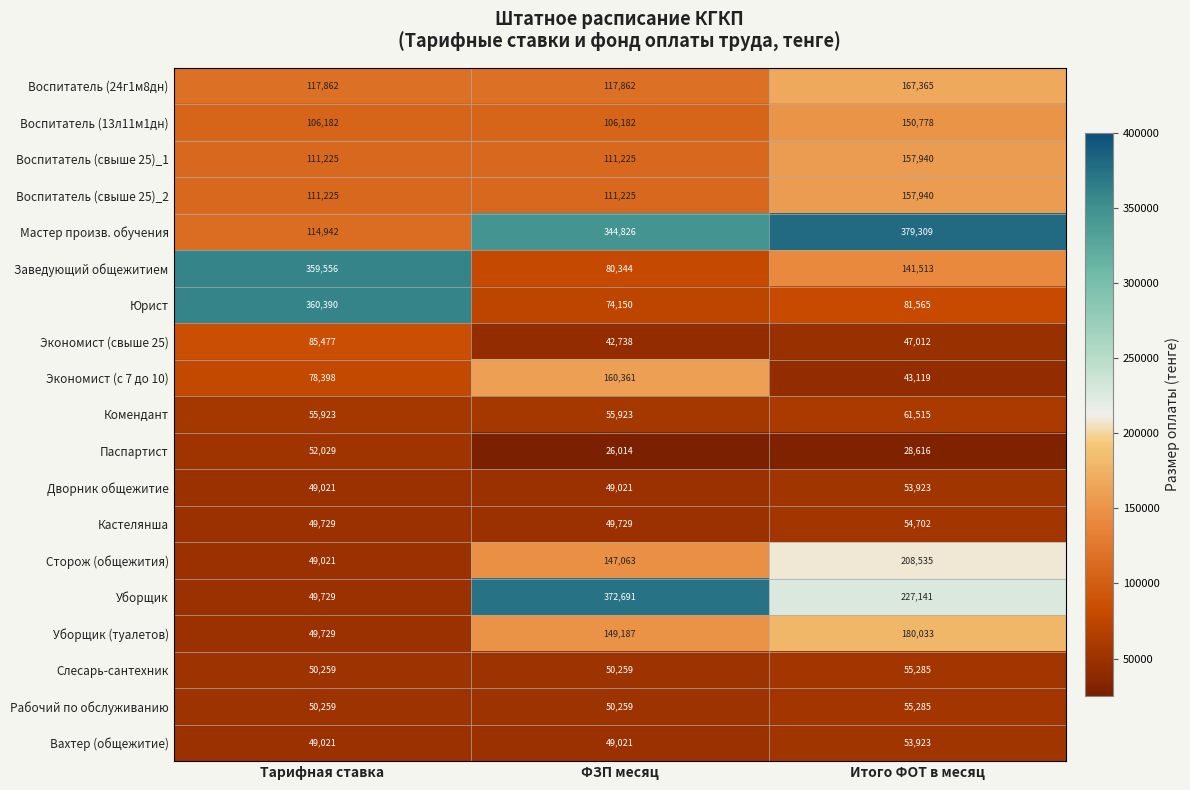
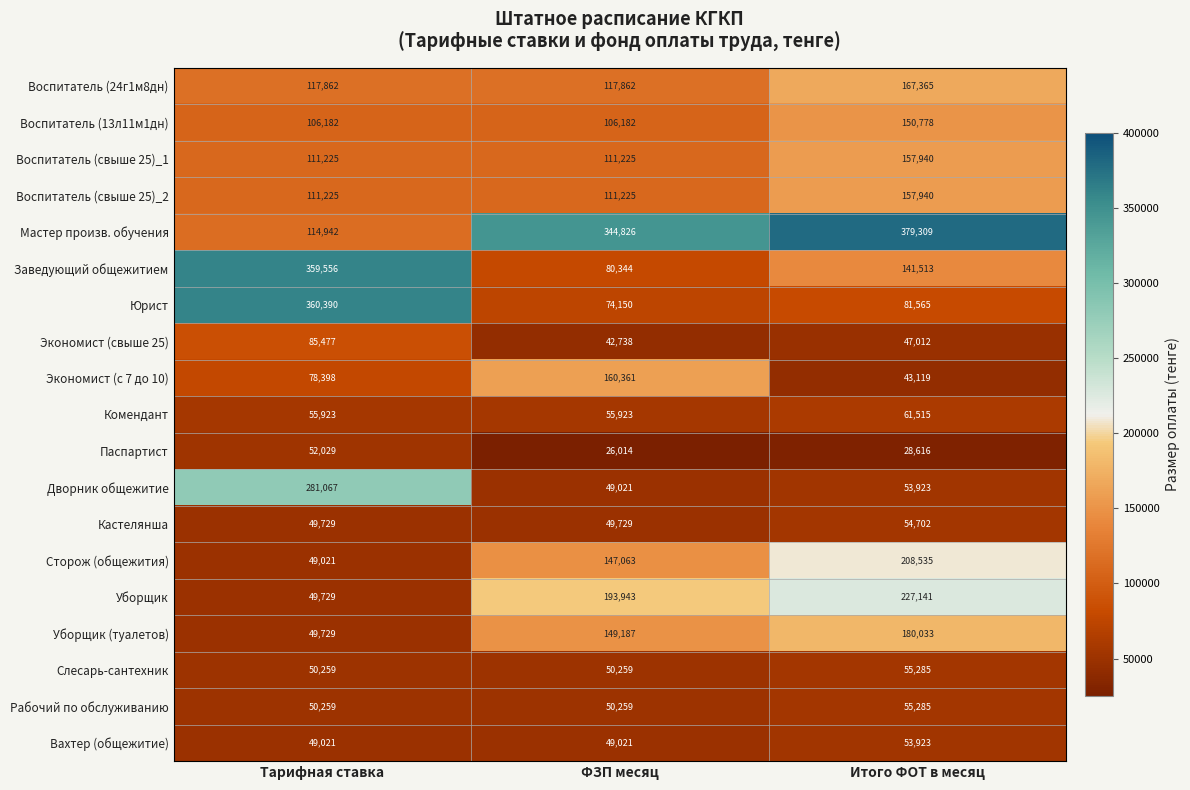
  {
    "Воспитатель (24г1м8дн)": {
      "Тарифная ставка": "117,862",
      "ФЗП месяц": "117,862",
      "Итого ФОТ в месяц": "167,365"
    },
    "Воспитатель (13л11м1дн)": {
      "Тарифная ставка": "106,182",
      "ФЗП месяц": "106,182",
      "Итого ФОТ в месяц": "150,778"
    },
    "Воспитатель (свыше 25)_1": {
      "Тарифная ставка": "111,225",
      "ФЗП месяц": "111,225",
      "Итого ФОТ в месяц": "157,940"
    },
    "Воспитатель (свыше 25)_2": {
      "Тарифная ставка": "111,225",
      "ФЗП месяц": "111,225",
      "Итого ФОТ в месяц": "157,940"
    },
    "Мастер произв. обучения": {
      "Тарифная ставка": "114,942",
      "ФЗП месяц": "344,826",
      "Итого ФОТ в месяц": "379,309"
    },
    "Заведующий общежитием": {
      "Тарифная ставка": "359,556",
      "ФЗП месяц": "80,344",
      "Итого ФОТ в месяц": "141,513"
    },
    "Юрист": {
      "Тарифная ставка": "360,390",
      "ФЗП месяц": "74,150",
      "Итого ФОТ в месяц": "81,565"
    },
    "Экономист (свыше 25)": {
      "Тарифная ставка": "85,477",
      "ФЗП месяц": "42,738",
      "Итого ФОТ в месяц": "47,012"
    },
    "Экономист (с 7 до 10)": {
      "Тарифная ставка": "78,398",
      "ФЗП месяц": "160,361",
      "Итого ФОТ в месяц": "43,119"
    },
    "Комендант": {
      "Тарифная ставка": "55,923",
      "ФЗП месяц": "55,923",
      "Итого ФОТ в месяц": "61,515"
    },
    "Паспартист": {
      "Тарифная ставка": "52,029",
      "ФЗП месяц": "26,014",
      "Итого ФОТ в месяц": "28,616"
    },
    "Дворник общежитие": {
-     "Тарифная ставка": "49,021",
+     "Тарифная ставка": "281,067",
      "ФЗП месяц": "49,021",
      "Итого ФОТ в месяц": "53,923"
    },
    "Кастелянша": {
      "Тарифная ставка": "49,729",
      "ФЗП месяц": "49,729",
      "Итого ФОТ в месяц": "54,702"
    },
    "Сторож (общежития)": {
      "Тарифная ставка": "49,021",
      "ФЗП месяц": "147,063",
      "Итого ФОТ в месяц": "208,535"
    },
    "Уборщик": {
      "Тарифная ставка": "49,729",
-     "ФЗП месяц": "372,691",
+     "ФЗП месяц": "193,943",
      "Итого ФОТ в месяц": "227,141"
    },
    "Уборщик (туалетов)": {
      "Тарифная ставка": "49,729",
      "ФЗП месяц": "149,187",
      "Итого ФОТ в месяц": "180,033"
    },
    "Слесарь-сантехник": {
      "Тарифная ставка": "50,259",
      "ФЗП месяц": "50,259",
      "Итого ФОТ в месяц": "55,285"
    },
    "Рабочий по обслуживанию": {
      "Тарифная ставка": "50,259",
      "ФЗП месяц": "50,259",
      "Итого ФОТ в месяц": "55,285"
    },
    "Вахтер (общежитие)": {
      "Тарифная ставка": "49,021",
      "ФЗП месяц": "49,021",
      "Итого ФОТ в месяц": "53,923"
    }
  }
